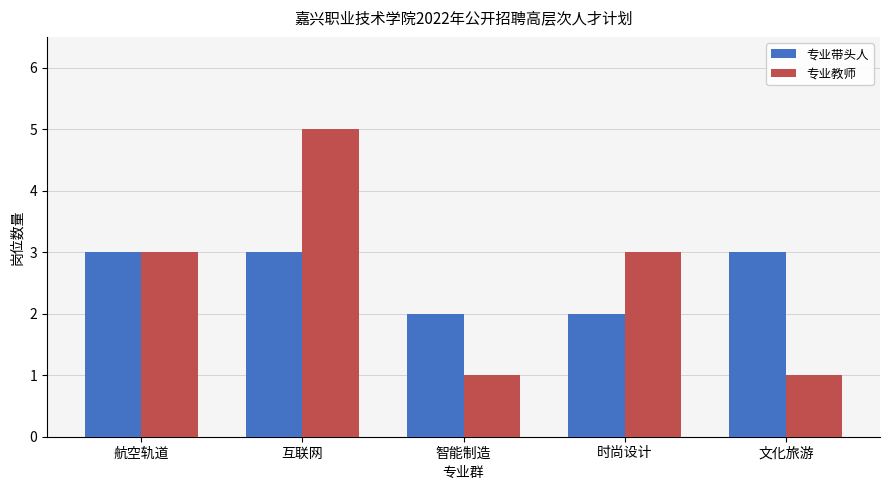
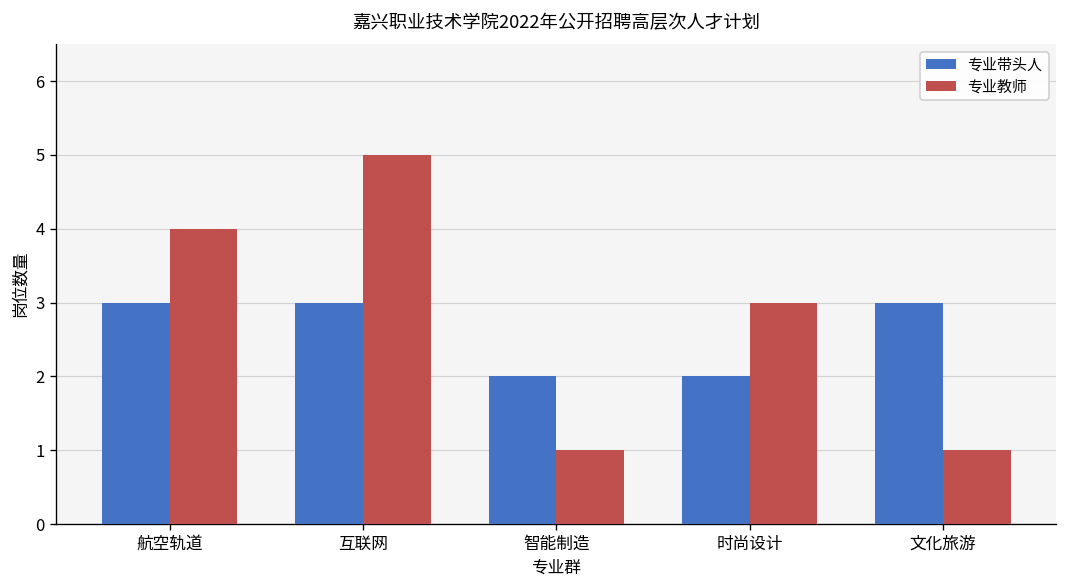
  {
    "专业带头人": {
      "航空轨道": 3,
      "互联网": 3,
      "智能制造": 2,
      "时尚设计": 2,
      "文化旅游": 3
    },
    "专业教师": {
-     "航空轨道": 3,
+     "航空轨道": 4,
      "互联网": 5,
      "智能制造": 1,
      "时尚设计": 3,
      "文化旅游": 1
    }
  }
